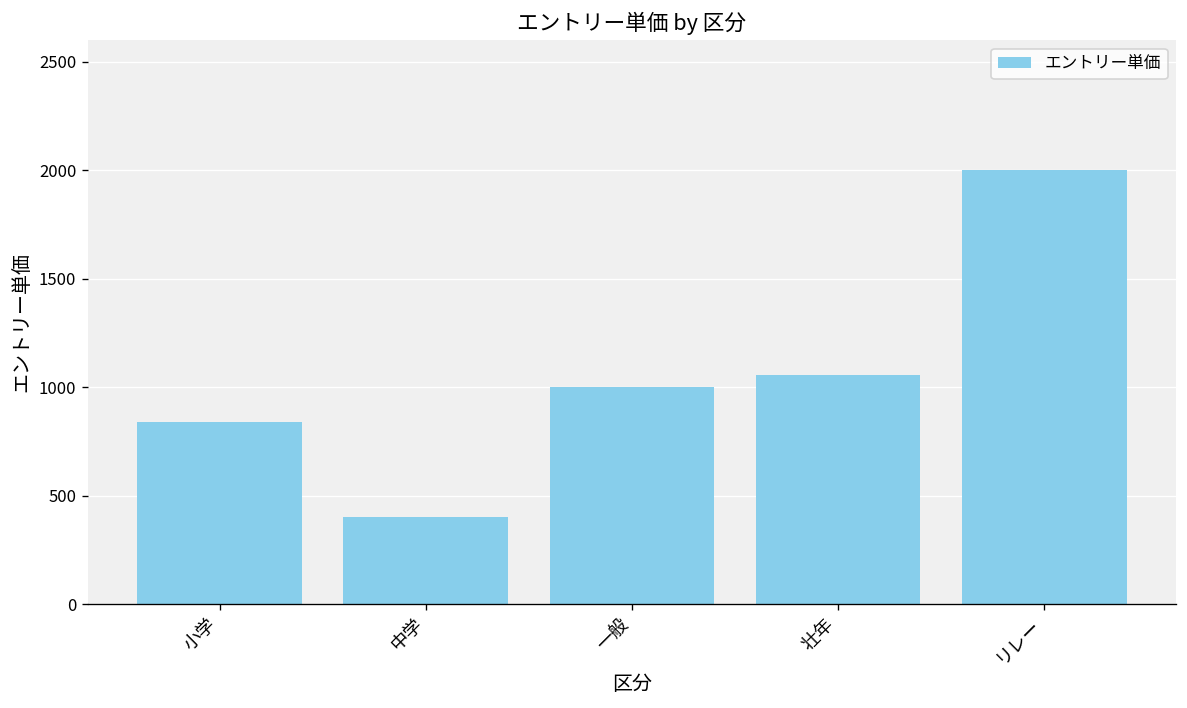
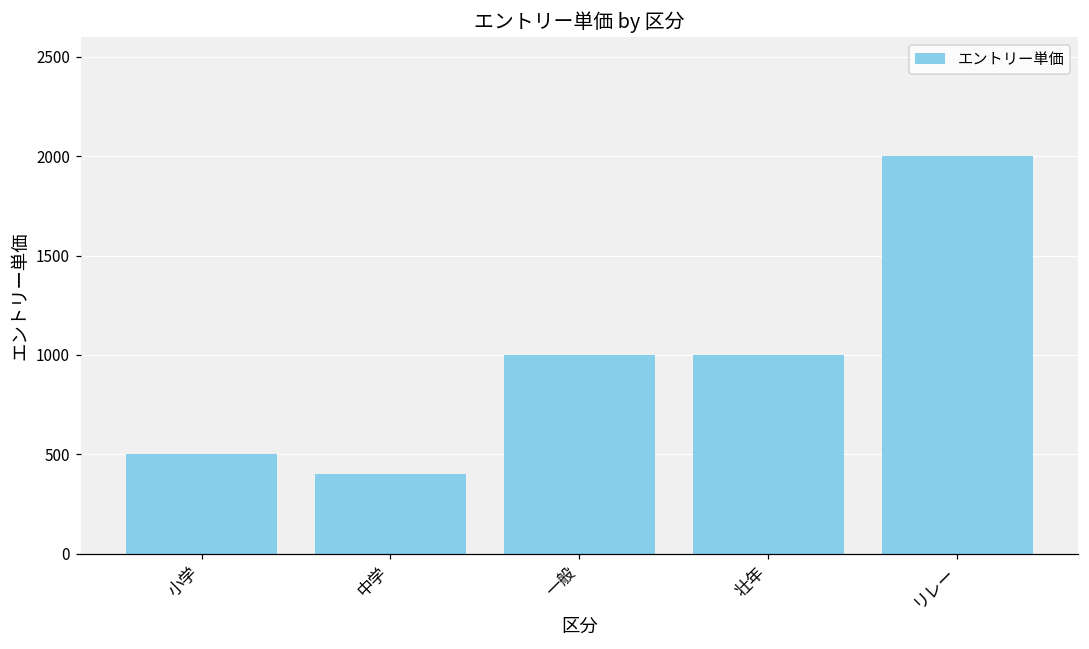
  {
-   "小学": 840,
+   "小学": 500,
    "中学": 400,
    "一般": 1000,
-   "壮年": 1050,
+   "壮年": 1000,
    "リレー": 2000
  }
